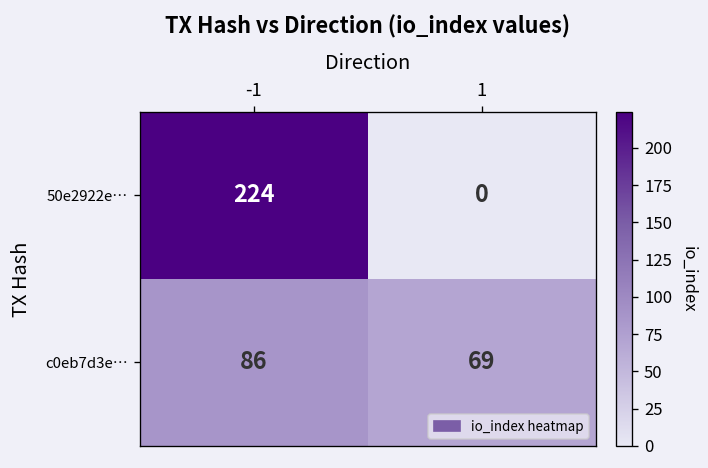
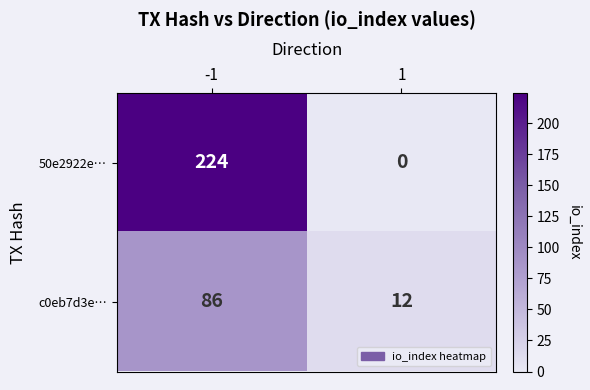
  {
    "50e2922e…": {
      "-1": 224,
      "1": 0
    },
    "c0eb7d3e…": {
      "-1": 86,
-     "1": 69
+     "1": 12
    }
  }
